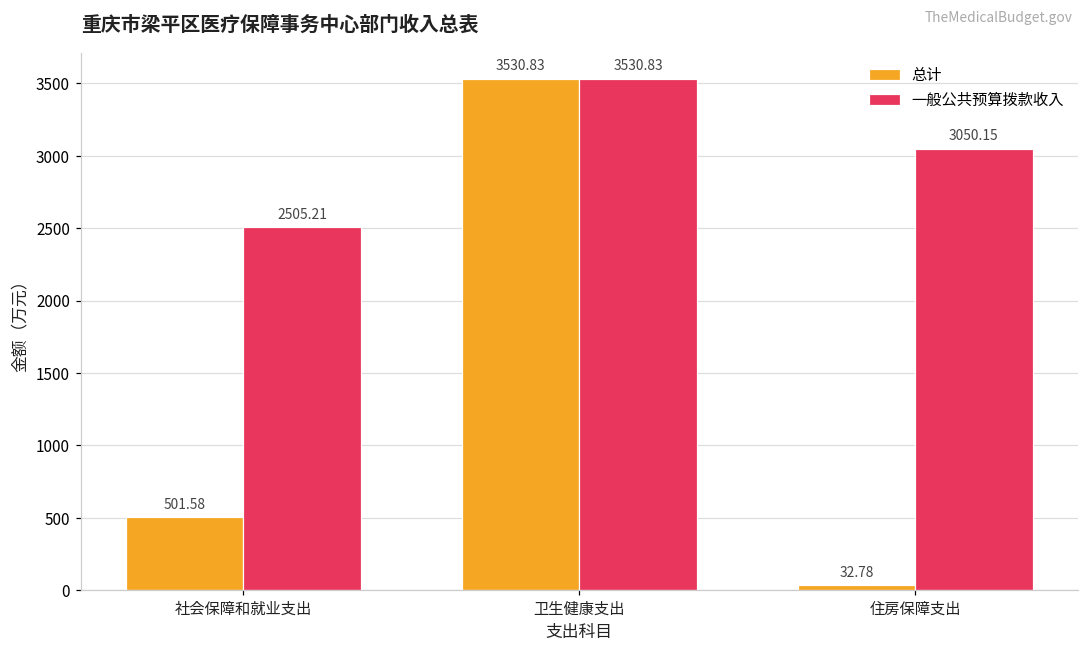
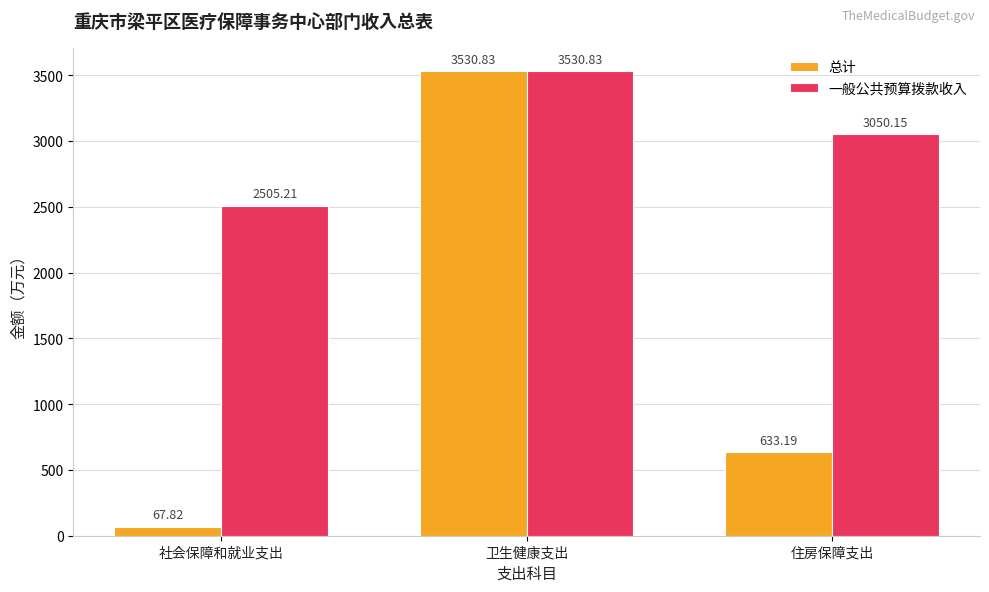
  {
    "总计": {
-     "社会保障和就业支出": 501.58,
+     "社会保障和就业支出": 67.82,
      "卫生健康支出": 3530.83,
-     "住房保障支出": 32.78
+     "住房保障支出": 633.19
    },
    "一般公共预算拨款收入": {
      "社会保障和就业支出": 2505.21,
      "卫生健康支出": 3530.83,
      "住房保障支出": 3050.15
    }
  }
